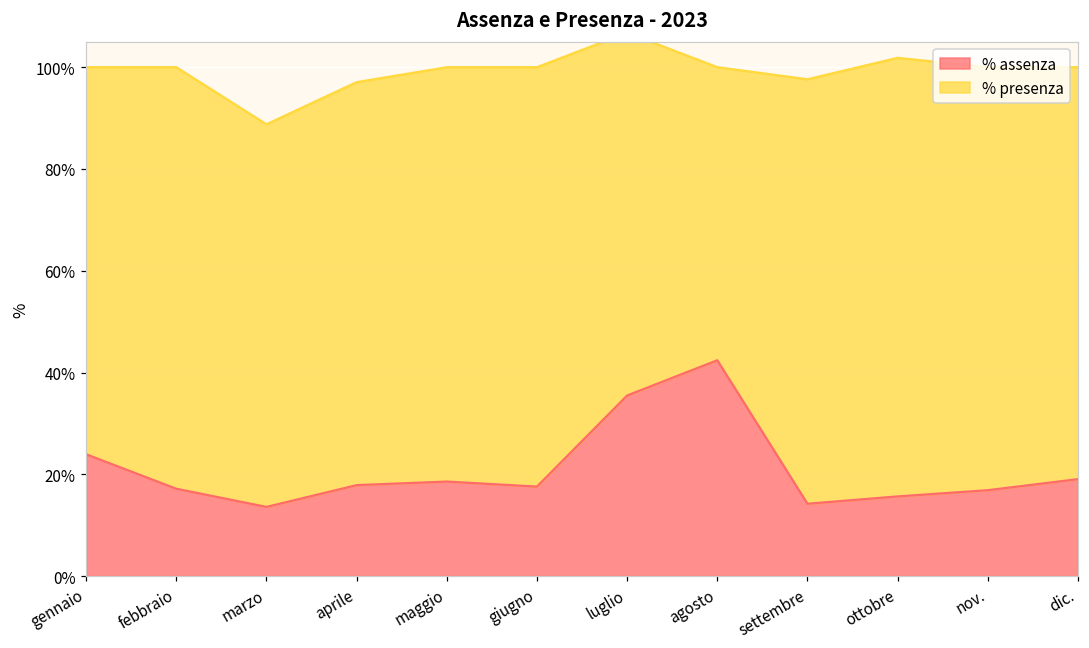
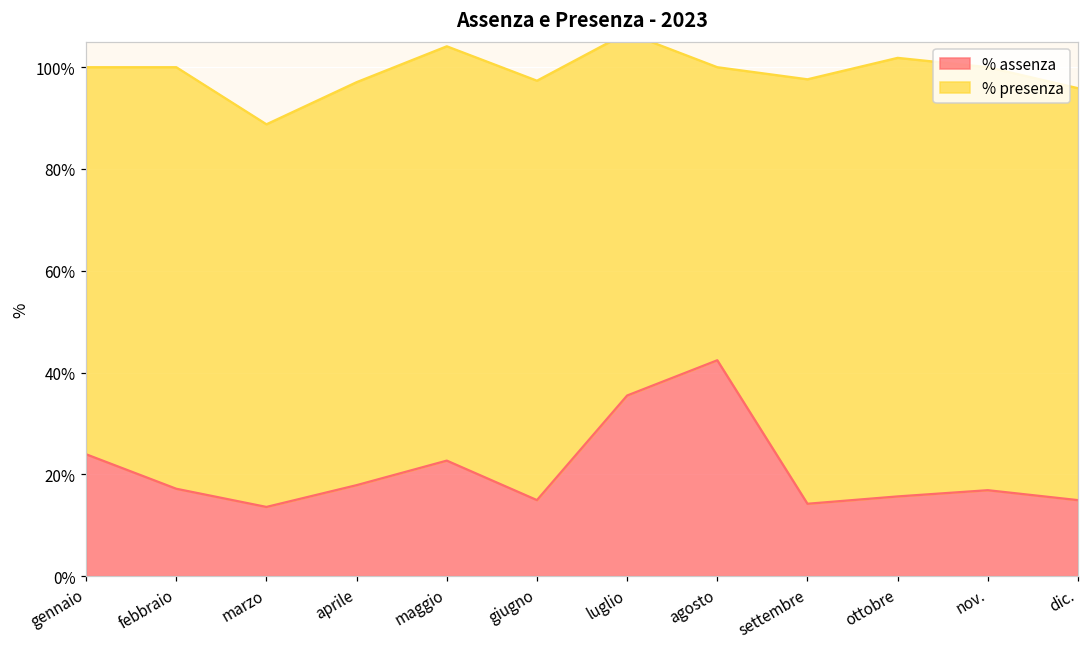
  {
    "% assenza": {
      "gennaio": "24%",
      "febbraio": "17%",
      "marzo": "14%",
      "aprile": "18%",
-     "maggio": "19%",
-     "giugno": "18%",
+     "maggio": "23%",
+     "giugno": "15%",
      "luglio": "35%",
      "agosto": "42%",
      "settembre": "14%",
      "ottobre": "16%",
      "nov.": "17%",
-     "dic.": "19%"
+     "dic.": "15%"
    },
    "% presenza": {
      "gennaio": "76%",
      "febbraio": "83%",
      "marzo": "75%",
      "aprile": "79%",
      "maggio": "81%",
      "giugno": "82%",
      "agosto": "58%",
      "settembre": "83%",
      "ottobre": "86%",
      "dic.": "81%"
    }
  }
